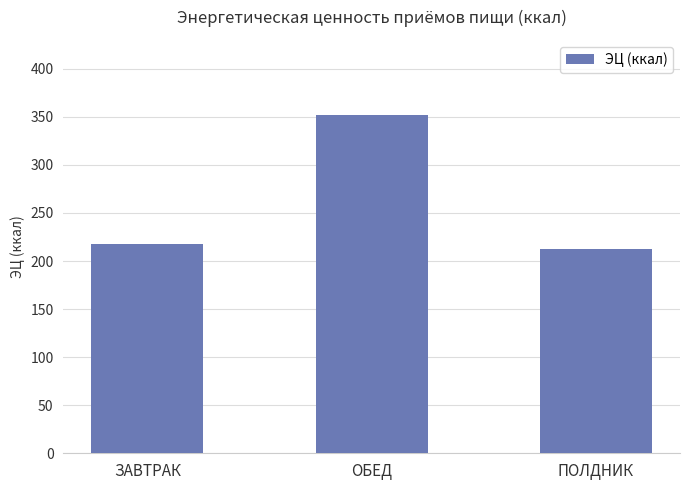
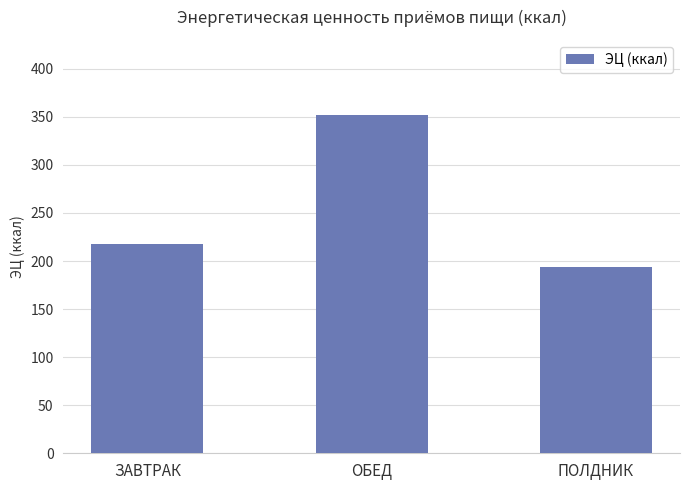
  {
    "ЗАВТРАК": 220,
    "ОБЕД": 350,
-   "ПОЛДНИК": 210
+   "ПОЛДНИК": 190
  }
